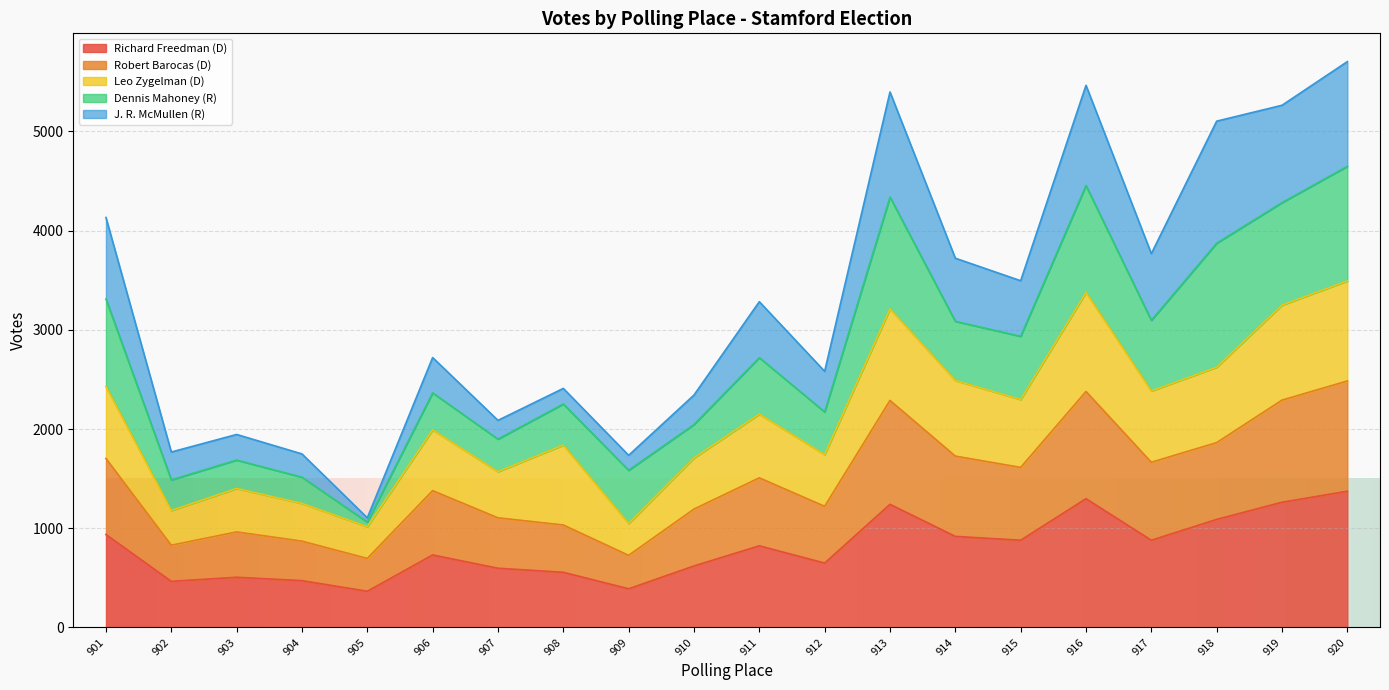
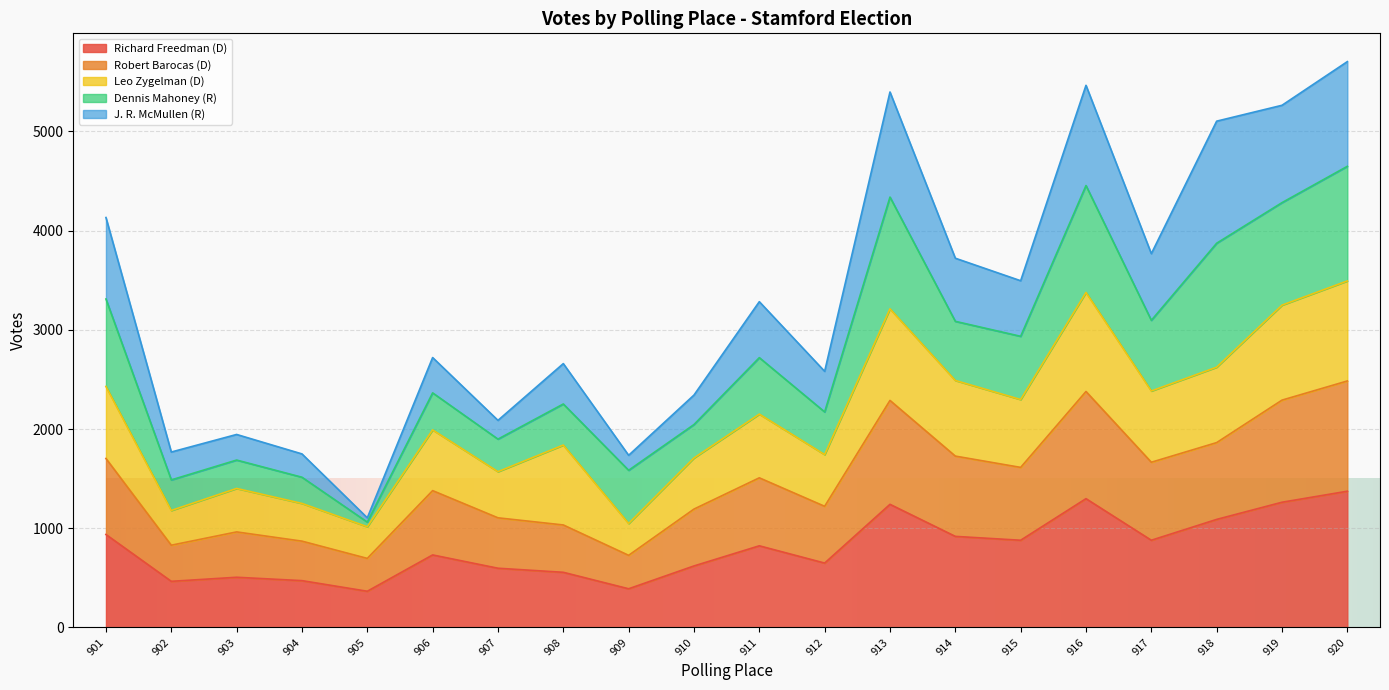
  {
    "Leo Zygelman (D)": {
      "901": 700,
      "902": 400,
      "903": 400,
      "904": 400,
      "905": 300,
      "906": 600,
      "907": 500,
      "908": 800,
      "909": 300,
      "910": 500,
      "911": 600,
      "912": 500,
      "913": 900,
      "914": 800,
      "915": 700,
      "916": 1000,
      "917": 700,
      "918": 800,
      "919": 1000,
      "920": 1000
    },
    "Dennis Mahoney (R)": {
      "901": 900,
      "902": 300,
      "903": 300,
      "904": 300,
      "905": 0,
      "906": 400,
      "907": 300,
      "908": 400,
      "909": 500,
      "910": 300,
      "911": 600,
      "912": 400,
      "913": 1100,
      "914": 600,
      "915": 600,
      "916": 1100,
      "917": 700,
      "918": 1200,
      "919": 1000,
      "920": 1200
    },
    "J. R. McMullen (R)": {
      "901": 800,
      "902": 300,
      "903": 300,
      "904": 200,
      "905": 0,
      "906": 400,
      "907": 200,
-     "908": 200,
+     "908": 400,
      "909": 200,
      "910": 300,
      "911": 600,
      "912": 400,
      "913": 1100,
      "914": 600,
      "915": 600,
      "916": 1000,
      "917": 700,
      "918": 1200,
      "919": 1000,
      "920": 1100
    }
  }
